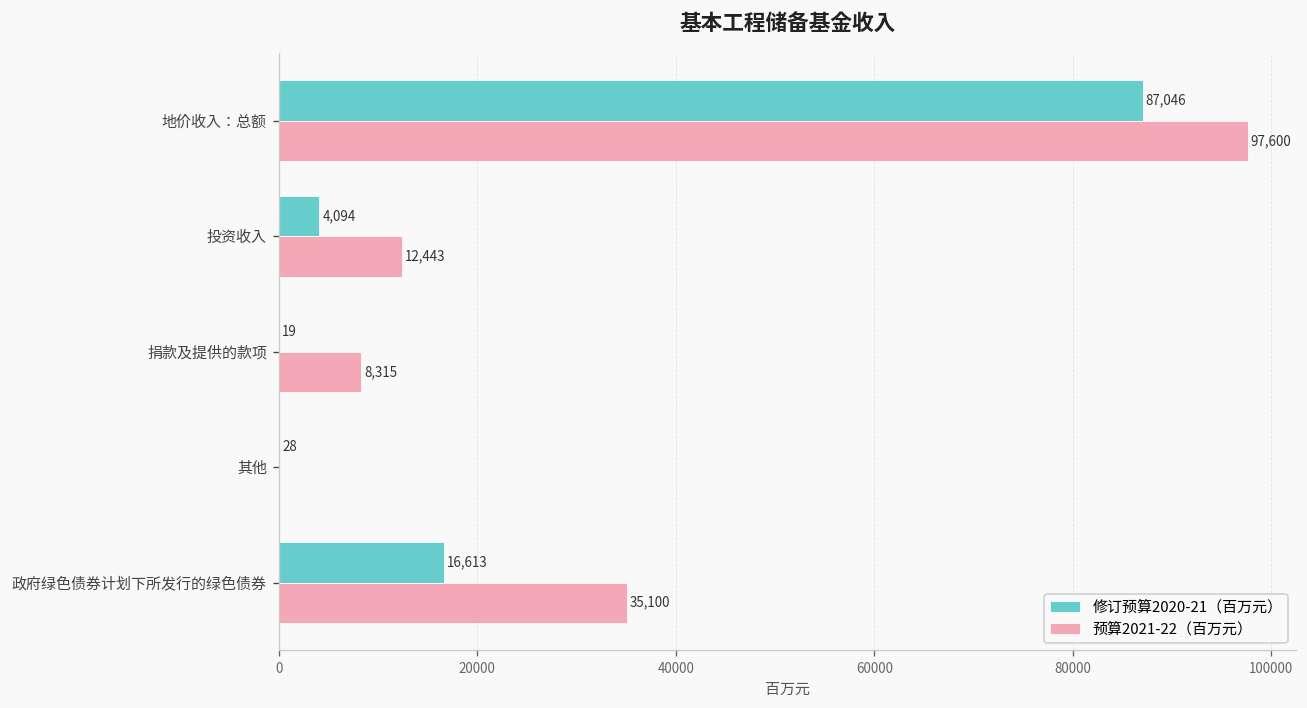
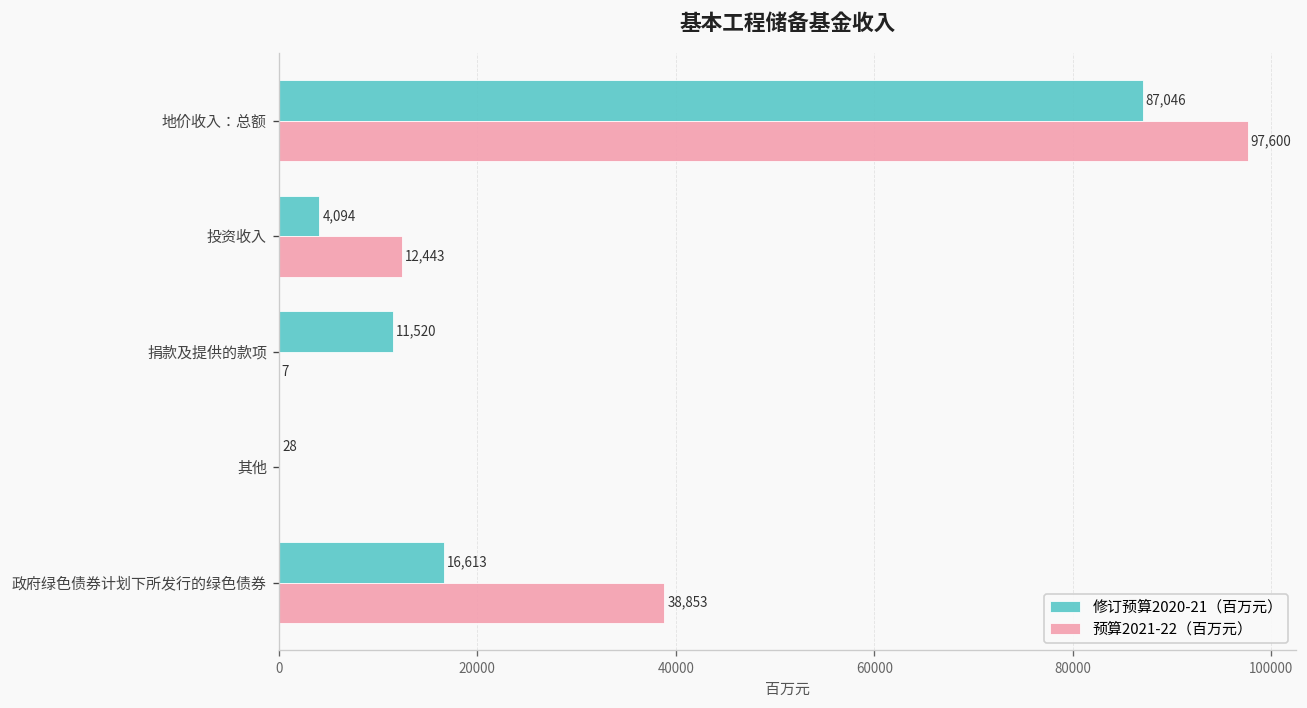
  {
    "修订预算2020-21（百万元）": {
      "地价收入：总额": "87,046",
      "投资收入": "4,094",
-     "捐款及提供的款项": "19",
+     "捐款及提供的款项": "11,520",
      "其他": "28",
      "政府绿色债券计划下所发行的绿色债券": "16,613"
    },
    "预算2021-22（百万元）": {
      "地价收入：总额": "97,600",
      "投资收入": "12,443",
-     "捐款及提供的款项": "8,315",
-     "政府绿色债券计划下所发行的绿色债券": "35,100"
+     "捐款及提供的款项": "7",
+     "政府绿色债券计划下所发行的绿色债券": "38,853"
    }
  }
